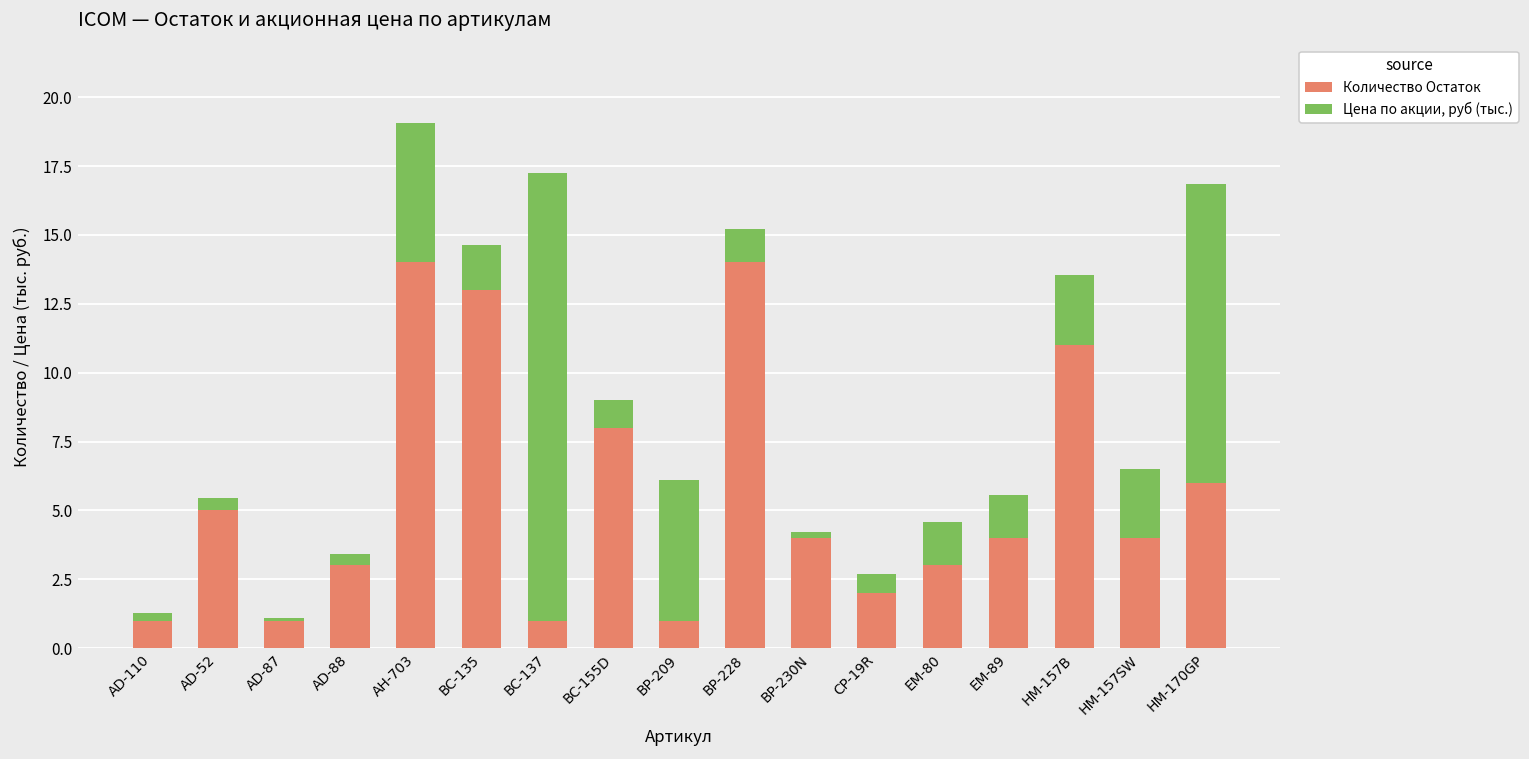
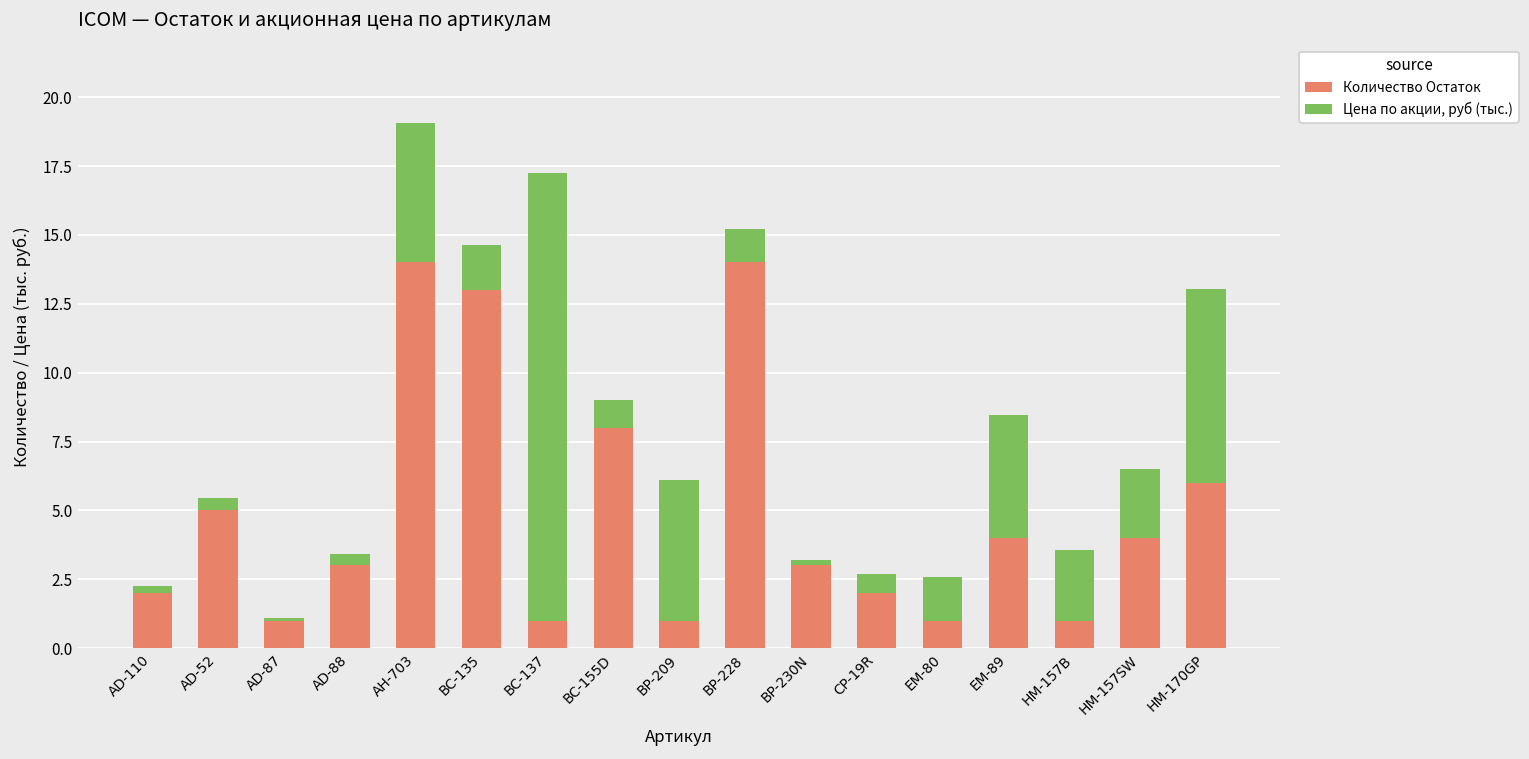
  {
    "Количество Остаток": {
-     "AD-110": 1,
+     "AD-110": 2,
      "AD-52": 5,
      "AD-87": 1,
      "AD-88": 3,
      "AH-703": 14,
      "BC-135": 13,
      "BC-137": 1,
      "BC-155D": 8,
      "BP-209": 1,
      "BP-228": 14,
-     "BP-230N": 4,
+     "BP-230N": 3,
      "CP-19R": 2,
-     "EM-80": 3,
+     "EM-80": 1,
      "EM-89": 4,
-     "HM-157B": 11,
+     "HM-157B": 1,
      "HM-157SW": 4,
      "HM-170GP": 6
    },
    "Цена по акции, руб (тыс.)": {
      "AD-110": 0.3,
      "AD-52": 0.4,
      "AD-87": 0.1,
      "AD-88": 0.4,
      "AH-703": 5.1,
      "BC-135": 1.6,
      "BC-137": 16.2,
      "BC-155D": 1.0,
      "BP-209": 5.1,
      "BP-228": 1.2,
      "BP-230N": 0.2,
      "CP-19R": 0.7,
      "EM-80": 1.6,
-     "EM-89": 1.5,
+     "EM-89": 4.5,
      "HM-157B": 2.6,
      "HM-157SW": 2.5,
-     "HM-170GP": 10.8
+     "HM-170GP": 7.0
    }
  }
